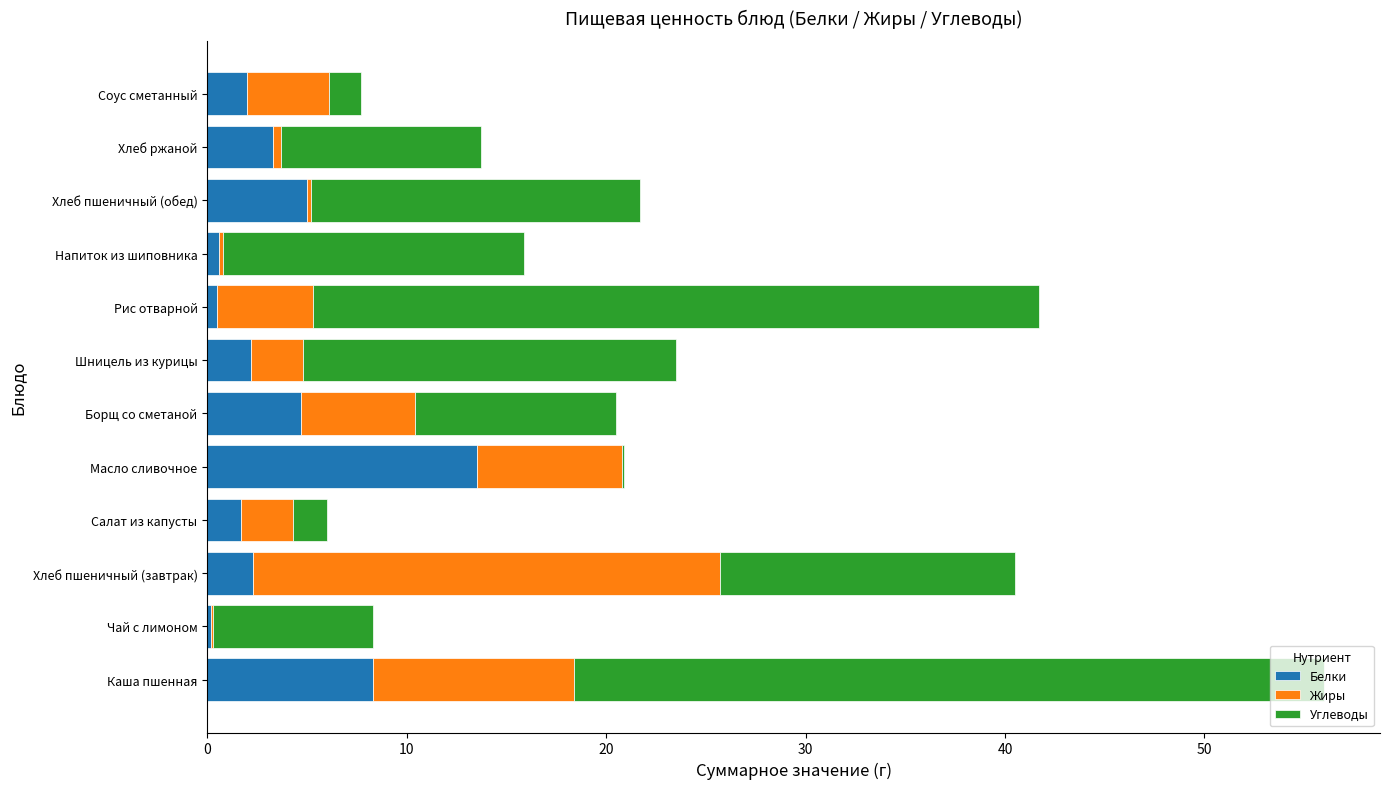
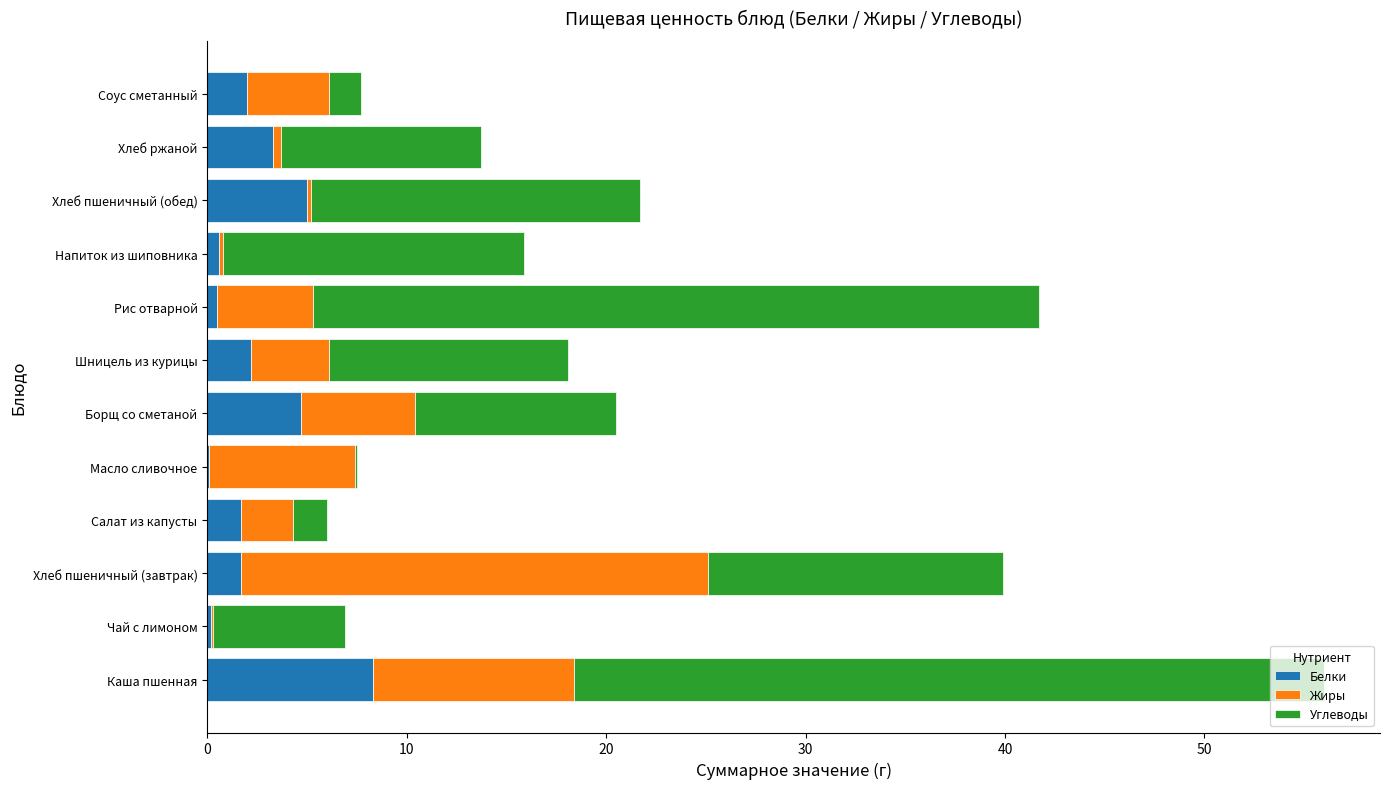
  {
    "Белки": {
      "Соус сметанный": 2.0,
      "Хлеб ржаной": 3.3,
      "Хлеб пшеничный (обед)": 5.0,
      "Напиток из шиповника": 0.6,
      "Рис отварной": 0.5,
      "Шницель из курицы": 2.2,
      "Борщ со сметаной": 4.7,
-     "Масло сливочное": 13.5,
+     "Масло сливочное": 0.1,
      "Салат из капусты": 1.7,
-     "Хлеб пшеничный (завтрак)": 2.3,
+     "Хлеб пшеничный (завтрак)": 1.7,
      "Чай с лимоном": 0.2,
      "Каша пшенная": 8.3
    },
    "Жиры": {
      "Соус сметанный": 4.1,
      "Хлеб ржаной": 0.4,
      "Хлеб пшеничный (обед)": 0.2,
      "Напиток из шиповника": 0.2,
      "Рис отварной": 4.8,
-     "Шницель из курицы": 2.6,
+     "Шницель из курицы": 3.9,
      "Борщ со сметаной": 5.7,
      "Масло сливочное": 7.3,
      "Салат из капусты": 2.6,
      "Хлеб пшеничный (завтрак)": 23.4,
      "Каша пшенная": 10.1
    },
    "Углеводы": {
      "Соус сметанный": 1.6,
      "Хлеб ржаной": 10.0,
      "Хлеб пшеничный (обед)": 16.5,
      "Напиток из шиповника": 15.1,
      "Рис отварной": 36.4,
-     "Шницель из курицы": 18.7,
+     "Шницель из курицы": 12.0,
      "Борщ со сметаной": 10.1,
      "Салат из капусты": 1.7,
      "Хлеб пшеничный (завтрак)": 14.8,
-     "Чай с лимоном": 8.0
+     "Чай с лимоном": 6.6
    }
  }
